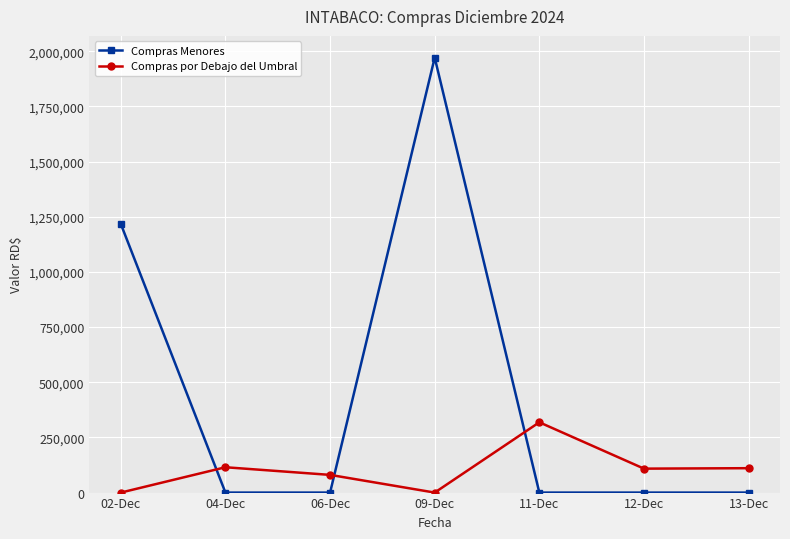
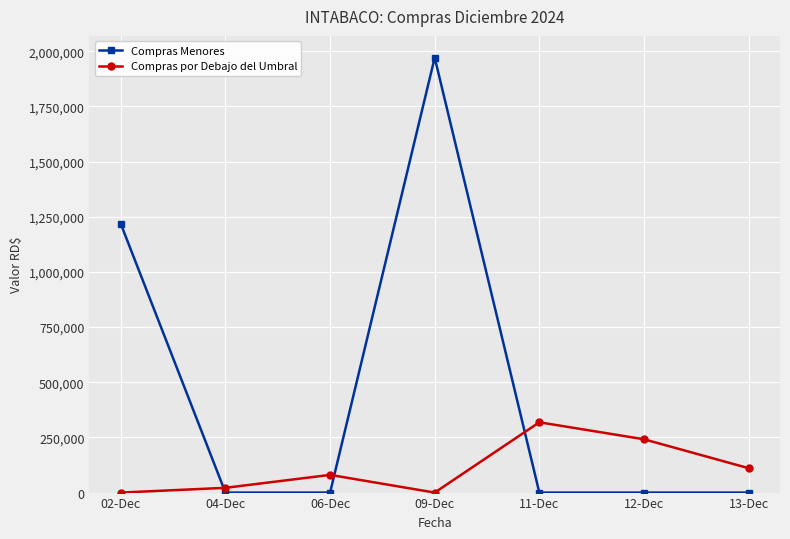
  {
    "Compras Menores": {
      "02-Dec": "1,220,000",
      "04-Dec": "0",
      "06-Dec": "0",
      "09-Dec": "1,970,000",
      "11-Dec": "0",
      "12-Dec": "0",
      "13-Dec": "0"
    },
    "Compras por Debajo del Umbral": {
      "02-Dec": "0",
-     "04-Dec": "110,000",
+     "04-Dec": "20,000",
      "06-Dec": "80,000",
      "09-Dec": "0",
      "11-Dec": "320,000",
-     "12-Dec": "110,000",
+     "12-Dec": "240,000",
      "13-Dec": "110,000"
    }
  }
